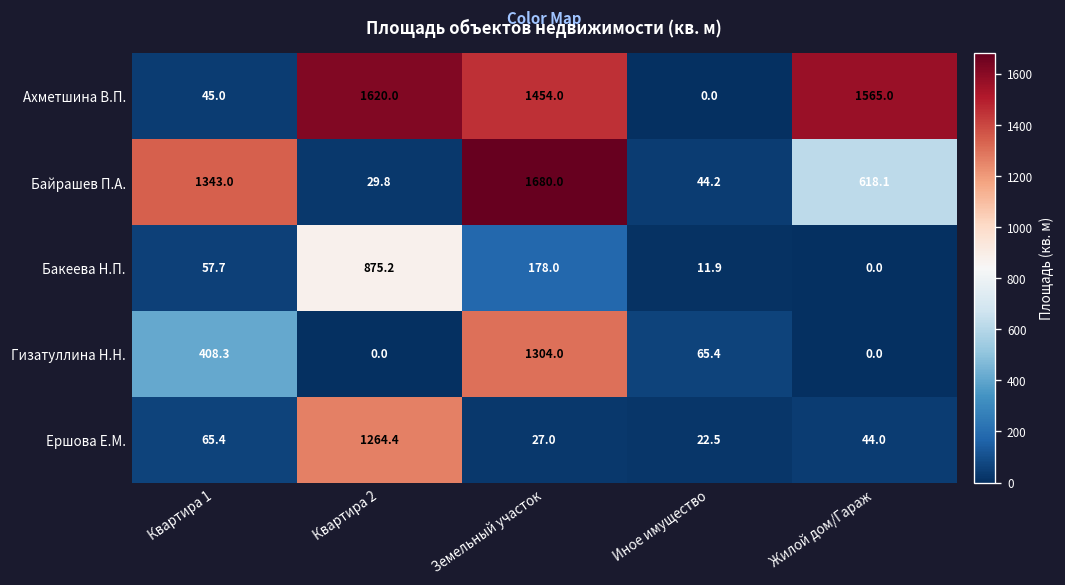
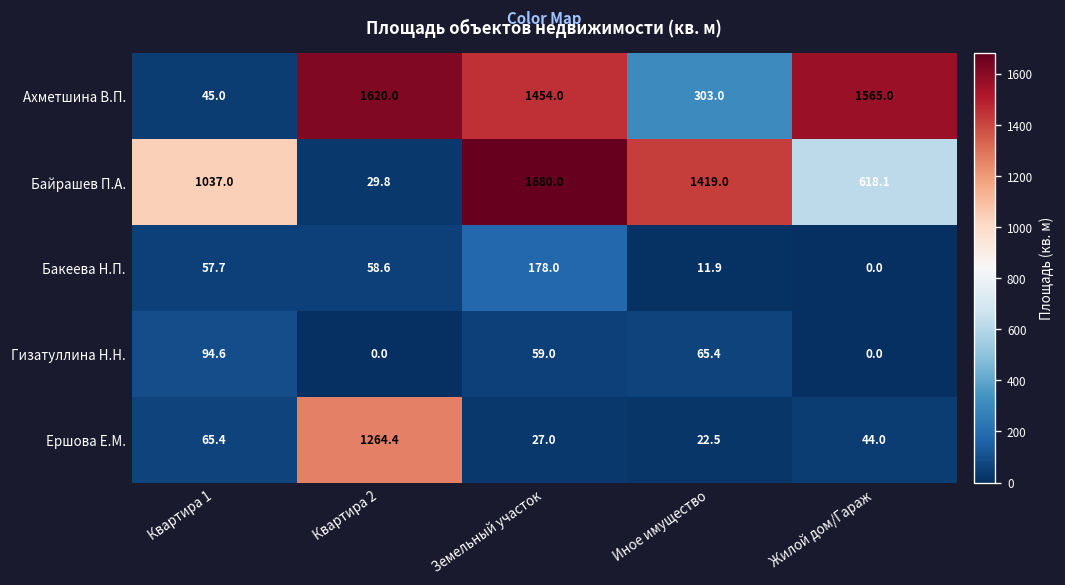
  {
    "Ахметшина В.П.": {
      "Квартира 1": 45.0,
      "Квартира 2": 1620.0,
      "Земельный участок": 1454.0,
-     "Иное имущество": 0.0,
+     "Иное имущество": 303.0,
      "Жилой дом/Гараж": 1565.0
    },
    "Байрашев П.А.": {
-     "Квартира 1": 1343.0,
+     "Квартира 1": 1037.0,
      "Квартира 2": 29.8,
      "Земельный участок": 1680.0,
-     "Иное имущество": 44.2,
+     "Иное имущество": 1419.0,
      "Жилой дом/Гараж": 618.1
    },
    "Бакеева Н.П.": {
      "Квартира 1": 57.7,
-     "Квартира 2": 875.2,
+     "Квартира 2": 58.6,
      "Земельный участок": 178.0,
      "Иное имущество": 11.9,
      "Жилой дом/Гараж": 0.0
    },
    "Гизатуллина Н.Н.": {
-     "Квартира 1": 408.3,
+     "Квартира 1": 94.6,
      "Квартира 2": 0.0,
-     "Земельный участок": 1304.0,
+     "Земельный участок": 59.0,
      "Иное имущество": 65.4,
      "Жилой дом/Гараж": 0.0
    },
    "Ершова Е.М.": {
      "Квартира 1": 65.4,
      "Квартира 2": 1264.4,
      "Земельный участок": 27.0,
      "Иное имущество": 22.5,
      "Жилой дом/Гараж": 44.0
    }
  }
